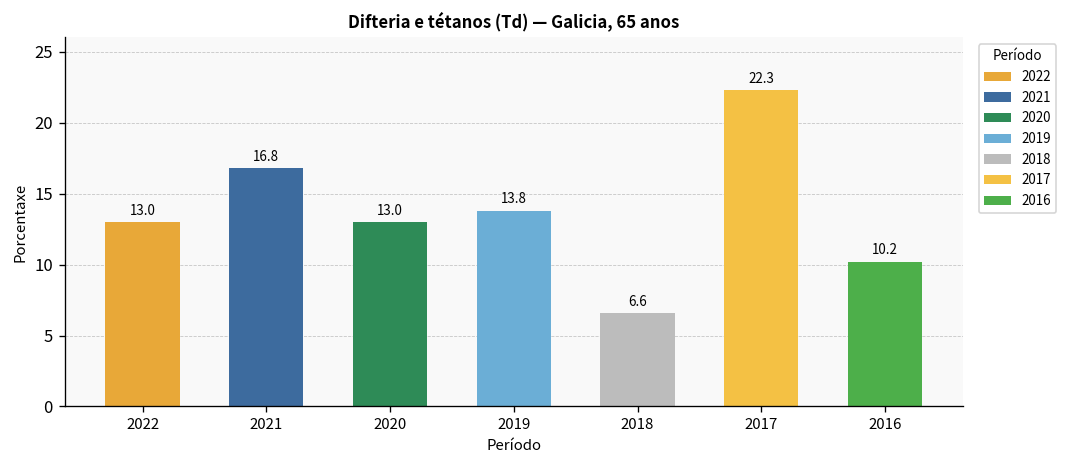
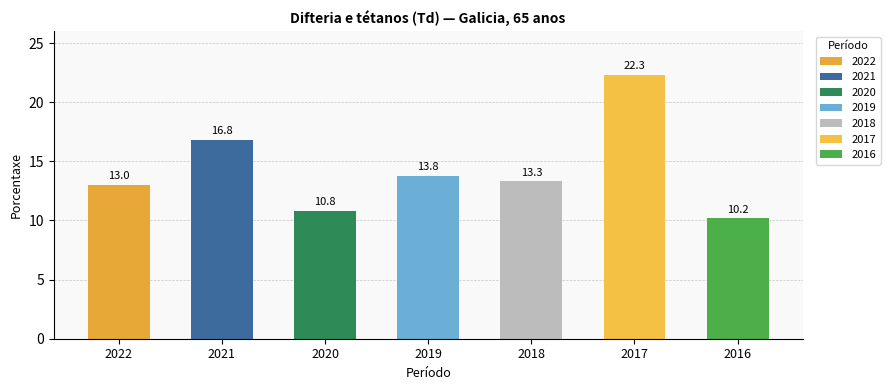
  {
    "2022": 13.0,
    "2021": 16.8,
-   "2020": 13.0,
+   "2020": 10.8,
    "2019": 13.8,
-   "2018": 6.6,
+   "2018": 13.3,
    "2017": 22.3,
    "2016": 10.2
  }
